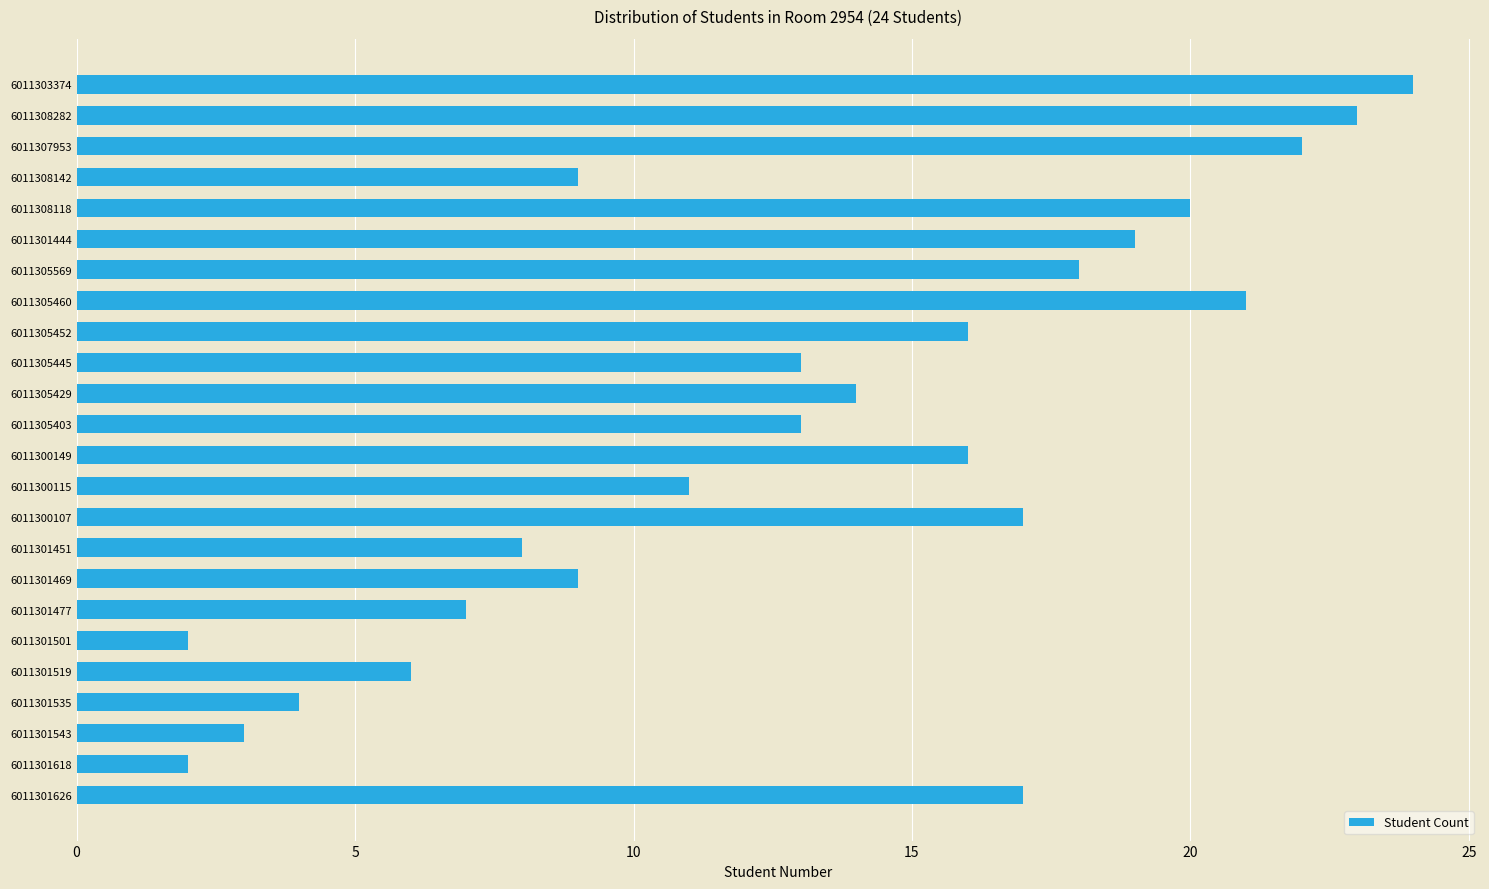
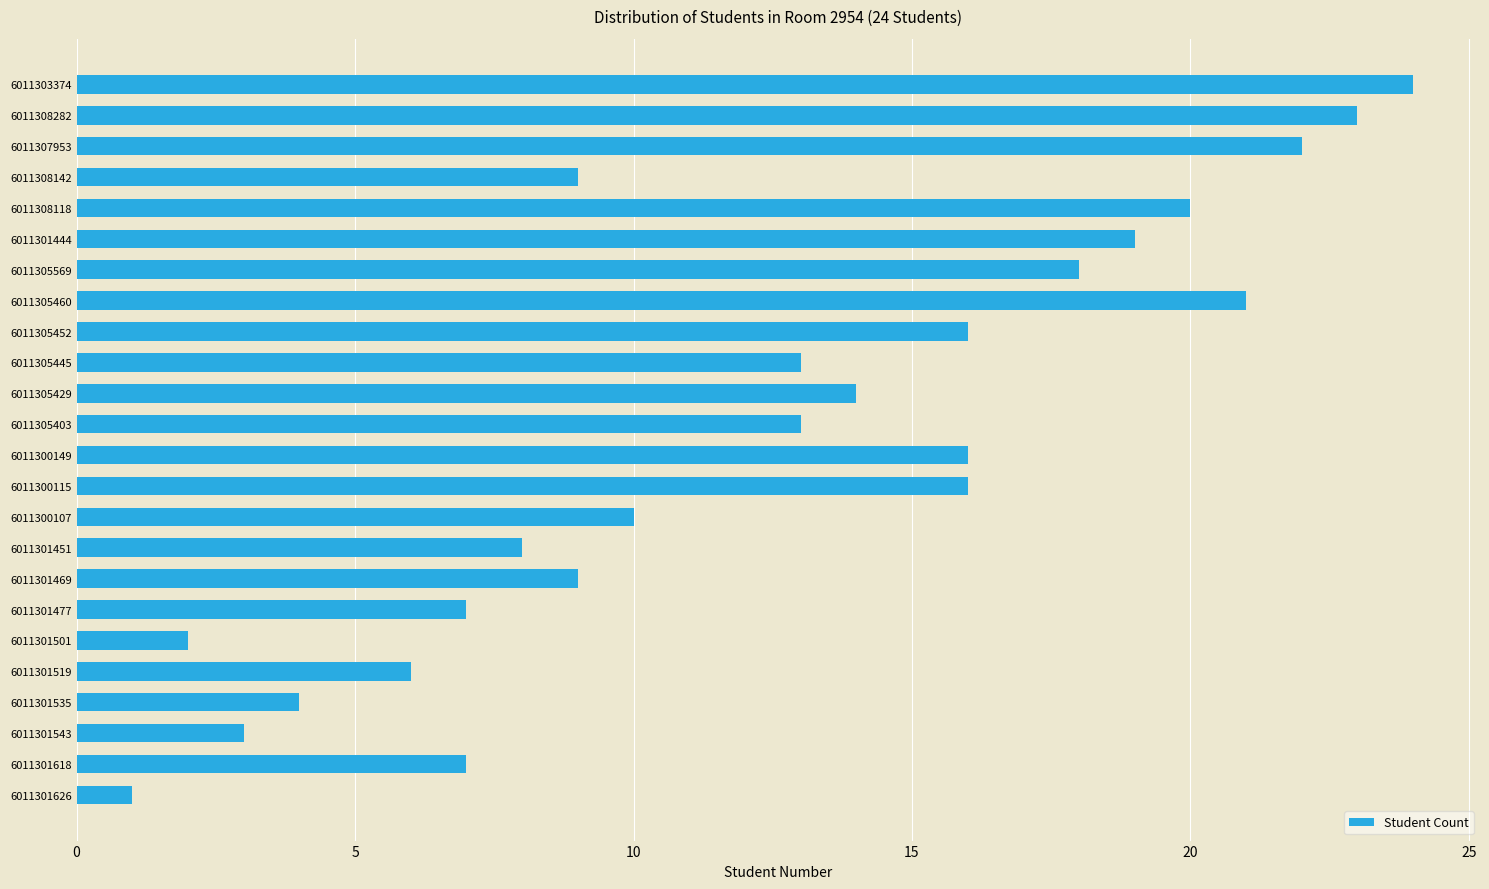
  {
    "6011303374": 24,
    "6011308282": 23,
    "6011307953": 22,
    "6011308142": 9,
    "6011308118": 20,
    "6011301444": 19,
    "6011305569": 18,
    "6011305460": 21,
    "6011305452": 16,
    "6011305445": 13,
    "6011305429": 14,
    "6011305403": 13,
    "6011300149": 16,
-   "6011300115": 11,
-   "6011300107": 17,
+   "6011300115": 16,
+   "6011300107": 10,
    "6011301451": 8,
    "6011301469": 9,
    "6011301477": 7,
    "6011301501": 2,
    "6011301519": 6,
    "6011301535": 4,
    "6011301543": 3,
-   "6011301618": 2,
-   "6011301626": 17
+   "6011301618": 7,
+   "6011301626": 1
  }
